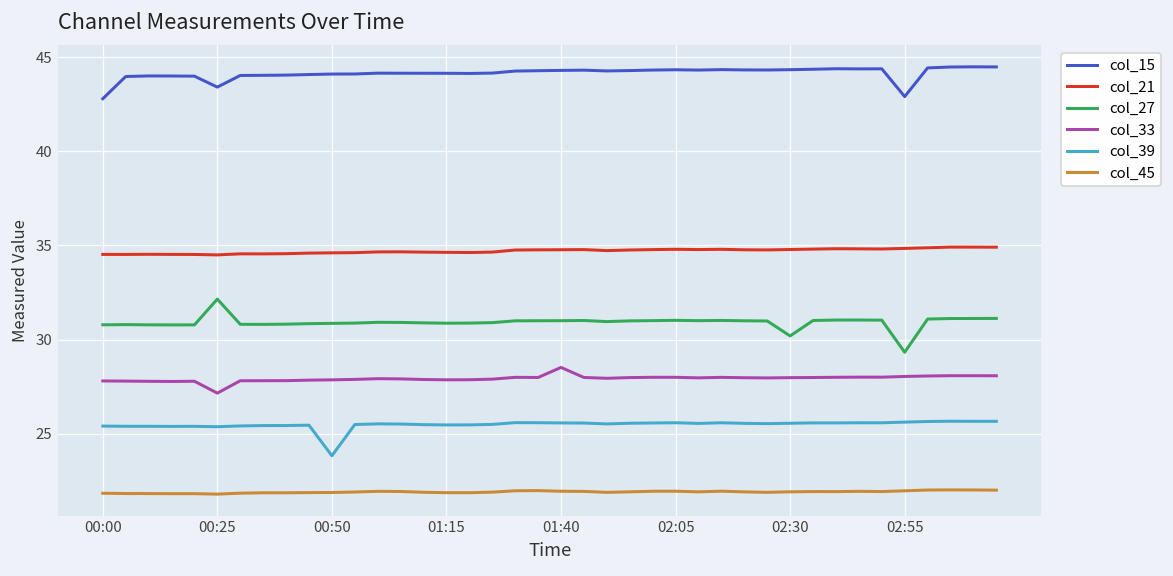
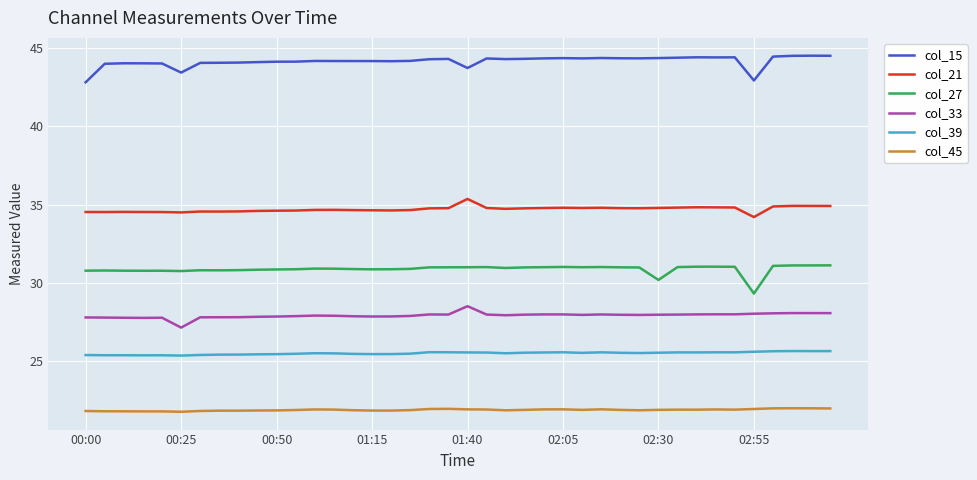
  {
    "col_15": {
      "00:00": 42.8,
      "00:25": 43.4,
      "00:50": 44.1,
      "01:15": 44.2,
-     "01:40": 44.3,
+     "01:40": 43.7,
      "02:05": 44.3,
      "02:30": 44.3,
      "02:55": 42.9
    },
    "col_21": {
      "00:00": 34.5,
      "00:25": 34.5,
      "00:50": 34.6,
      "01:15": 34.6,
-     "01:40": 34.8,
+     "01:40": 35.4,
      "02:05": 34.8,
      "02:30": 34.8,
-     "02:55": 34.8
+     "02:55": 34.2
    },
    "col_27": {
      "00:00": 30.8,
-     "00:25": 32.2,
+     "00:25": 30.8,
      "00:50": 30.9,
      "01:15": 30.9,
      "01:40": 31.0,
      "02:05": 31.0,
      "02:30": 30.2,
      "02:55": 29.3
    },
    "col_33": {
      "00:00": 27.8,
      "00:25": 27.2,
      "00:50": 27.9,
      "01:15": 27.9,
      "01:40": 28.5,
      "02:05": 28.0,
      "02:30": 28.0,
      "02:55": 28.0
    },
    "col_39": {
      "00:00": 25.4,
      "00:25": 25.4,
-     "00:50": 23.8,
+     "00:50": 25.5,
      "01:15": 25.5,
      "01:40": 25.6,
      "02:05": 25.6,
      "02:30": 25.6,
      "02:55": 25.6
    },
    "col_45": {
      "00:00": 21.8,
      "00:25": 21.8,
      "00:50": 21.9,
      "01:15": 21.9,
      "01:40": 21.9,
      "02:05": 21.9,
      "02:30": 21.9,
      "02:55": 22.0
    }
  }
